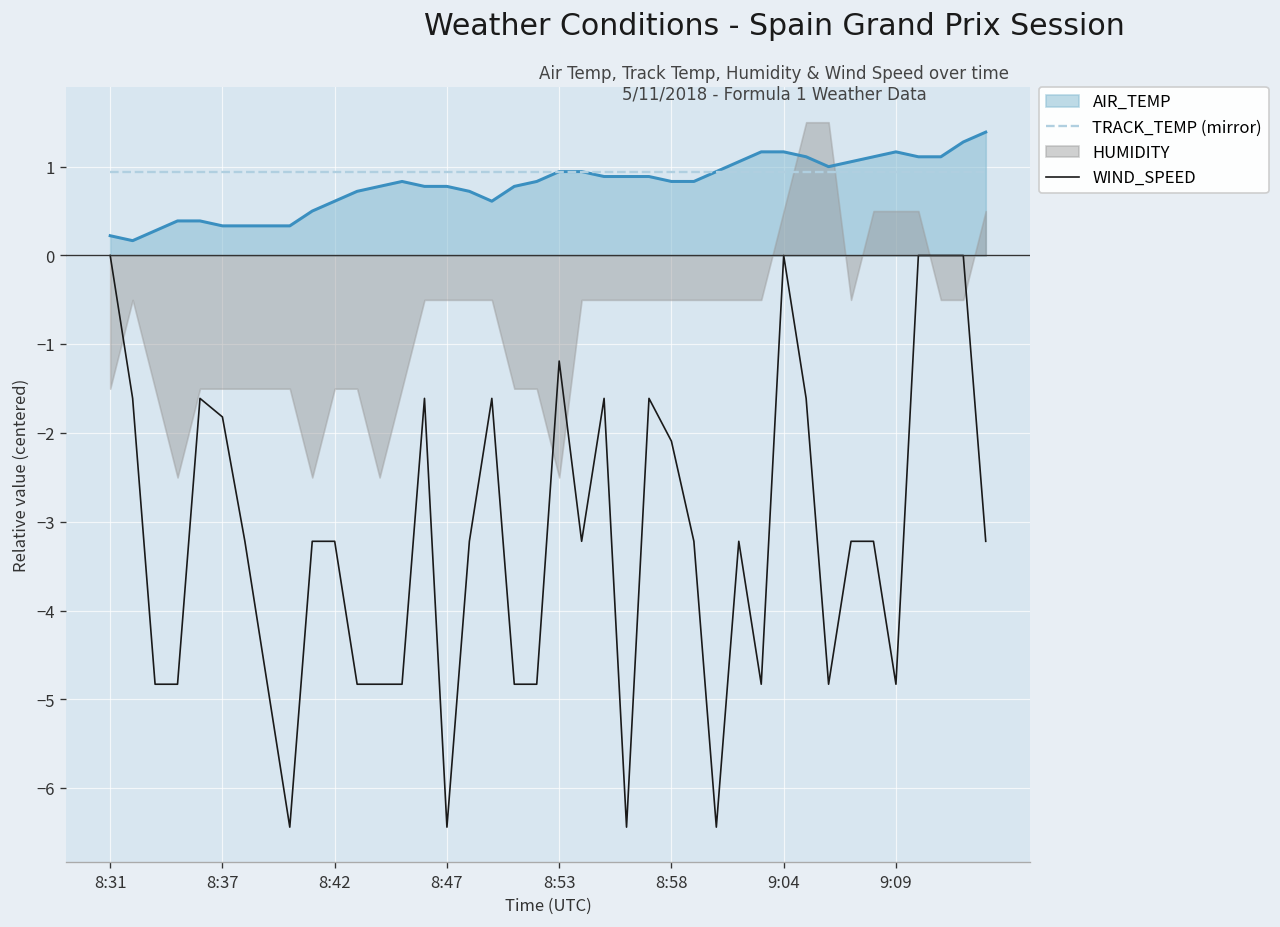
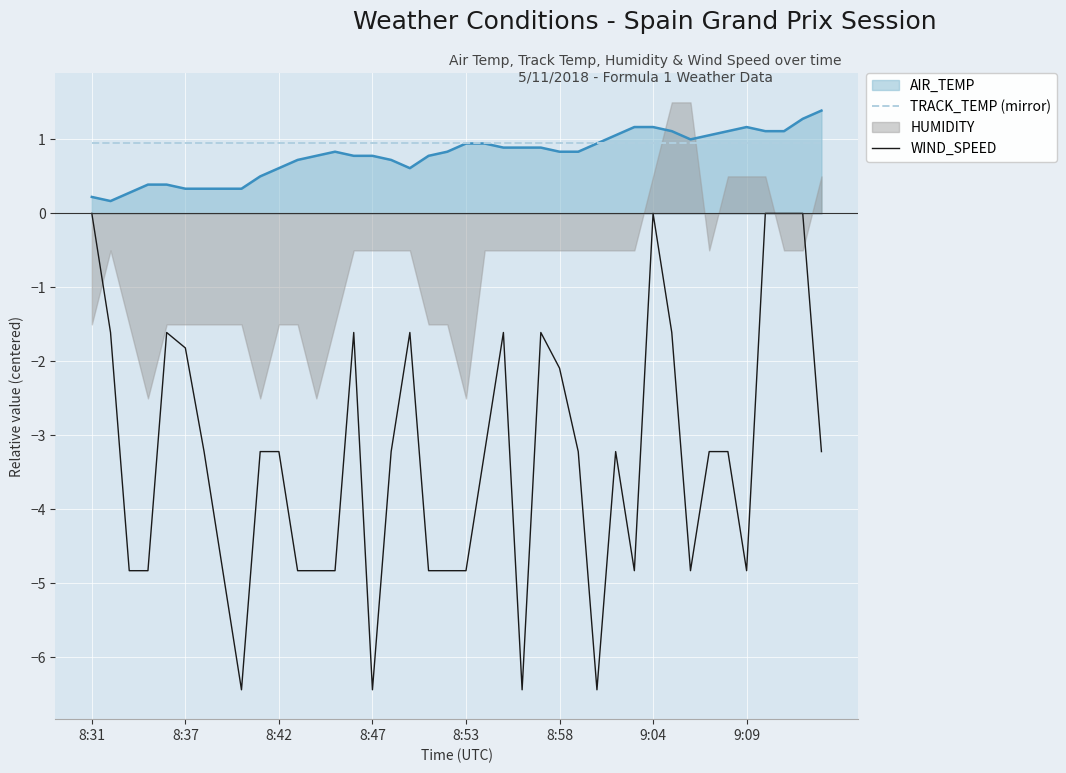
  {
    "WIND_SPEED": {
      "8:37": -1.8,
      "8:42": -3.2,
      "8:47": -6.4,
-     "8:53": -1.2,
+     "8:53": -4.8,
      "8:58": -2.1,
      "9:04": 0.0,
      "9:09": -4.8
    }
  }
